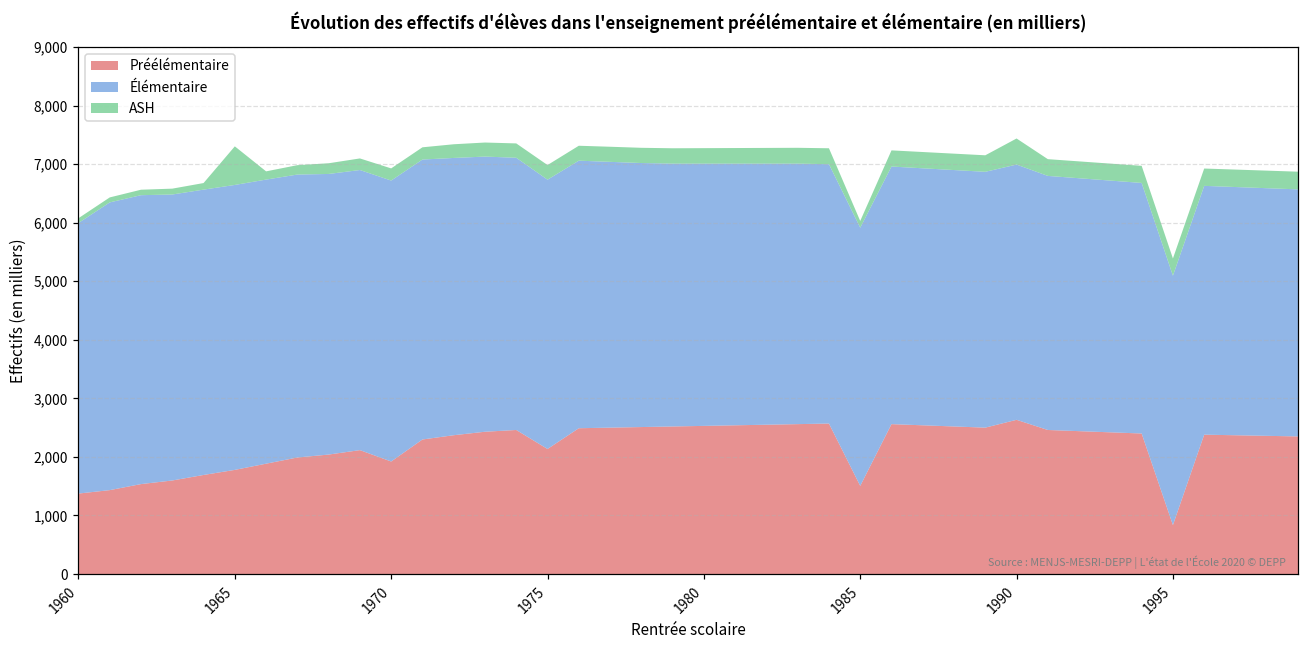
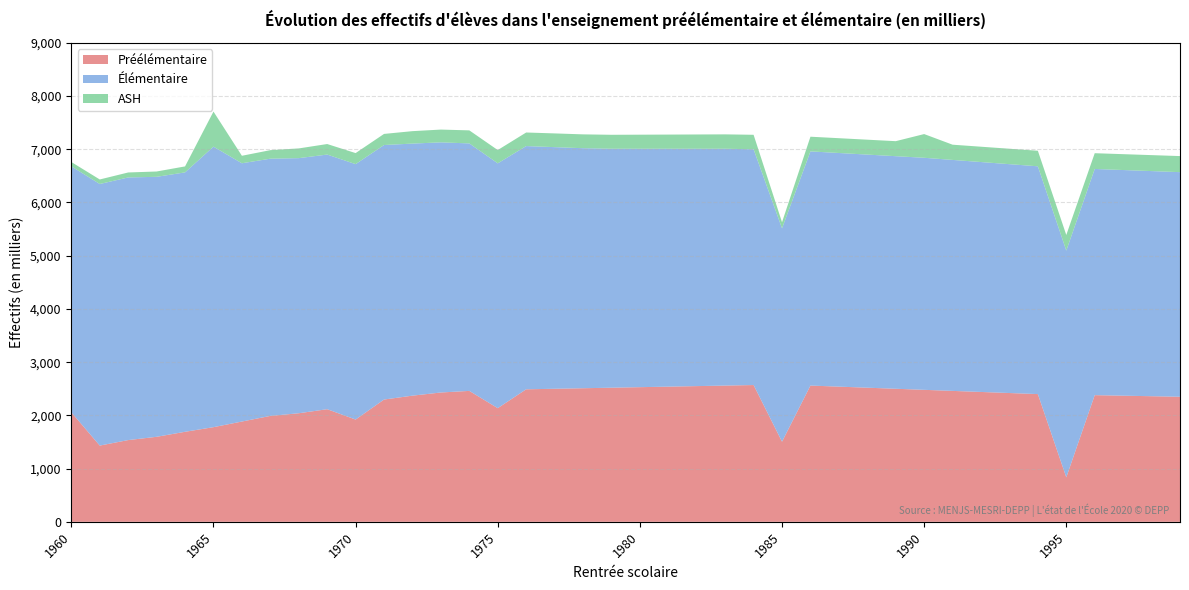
  {
    "Préélémentaire": {
-     "1960": "1,400",
+     "1960": "2,100",
      "1965": "1,800",
      "1970": "1,900",
      "1975": "2,100",
      "1980": "2,500",
      "1985": "1,500",
-     "1990": "2,600",
+     "1990": "2,500",
      "1995": "800"
    },
    "Élémentaire": {
      "1960": "4,600",
-     "1965": "4,900",
+     "1965": "5,300",
      "1970": "4,800",
      "1975": "4,600",
      "1980": "4,500",
-     "1985": "4,400",
+     "1985": "4,000",
      "1990": "4,400",
      "1995": "4,300"
    },
    "ASH": {
      "1960": "100",
      "1965": "700",
      "1970": "200",
      "1975": "300",
      "1980": "300",
      "1985": "100",
      "1990": "400",
      "1995": "300"
    }
  }
